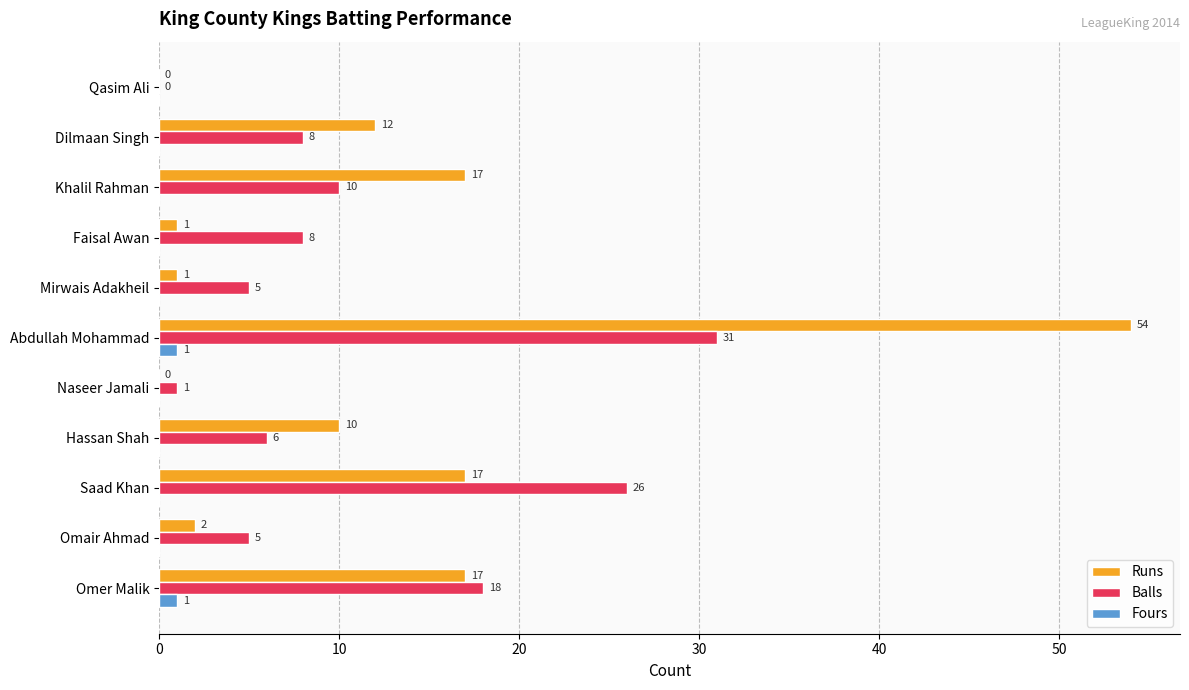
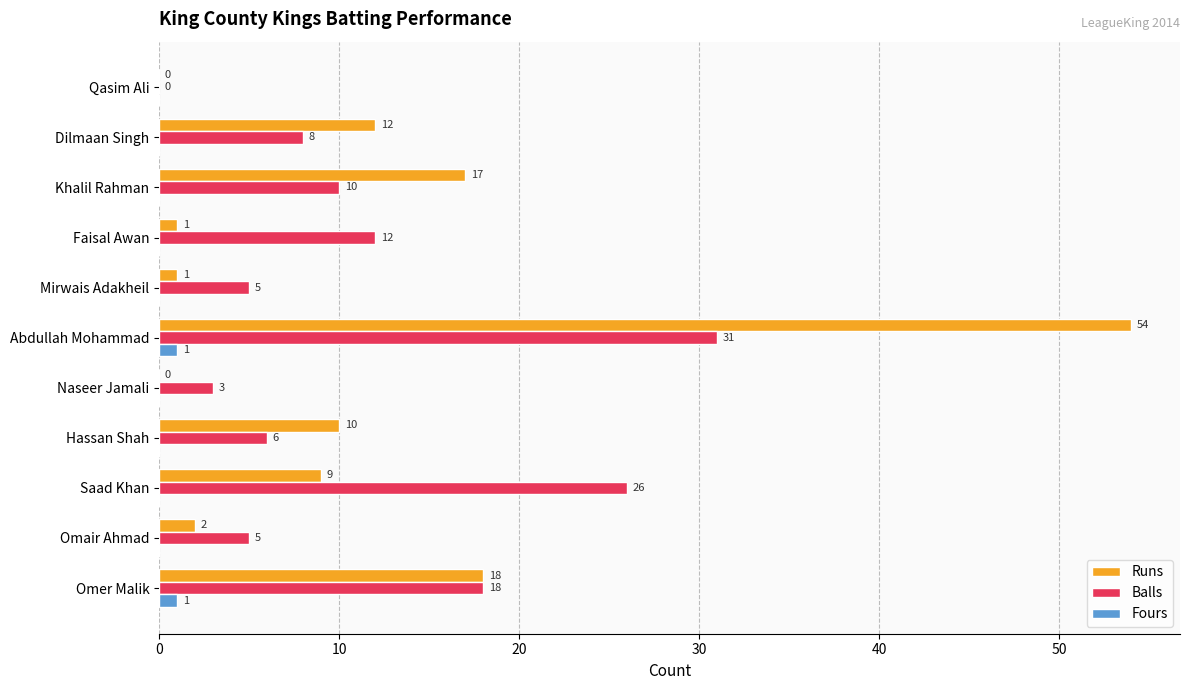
  {
    "Runs": {
      "Qasim Ali": 0,
      "Dilmaan Singh": 12,
      "Khalil Rahman": 17,
      "Faisal Awan": 1,
      "Mirwais Adakheil": 1,
      "Abdullah Mohammad": 54,
      "Naseer Jamali": 0,
      "Hassan Shah": 10,
-     "Saad Khan": 17,
+     "Saad Khan": 9,
      "Omair Ahmad": 2,
-     "Omer Malik": 17
+     "Omer Malik": 18
    },
    "Balls": {
      "Qasim Ali": 0,
      "Dilmaan Singh": 8,
      "Khalil Rahman": 10,
-     "Faisal Awan": 8,
+     "Faisal Awan": 12,
      "Mirwais Adakheil": 5,
      "Abdullah Mohammad": 31,
-     "Naseer Jamali": 1,
+     "Naseer Jamali": 3,
      "Hassan Shah": 6,
      "Saad Khan": 26,
      "Omair Ahmad": 5,
      "Omer Malik": 18
    },
    "Fours": {
      "Abdullah Mohammad": 1,
      "Omer Malik": 1
    }
  }
